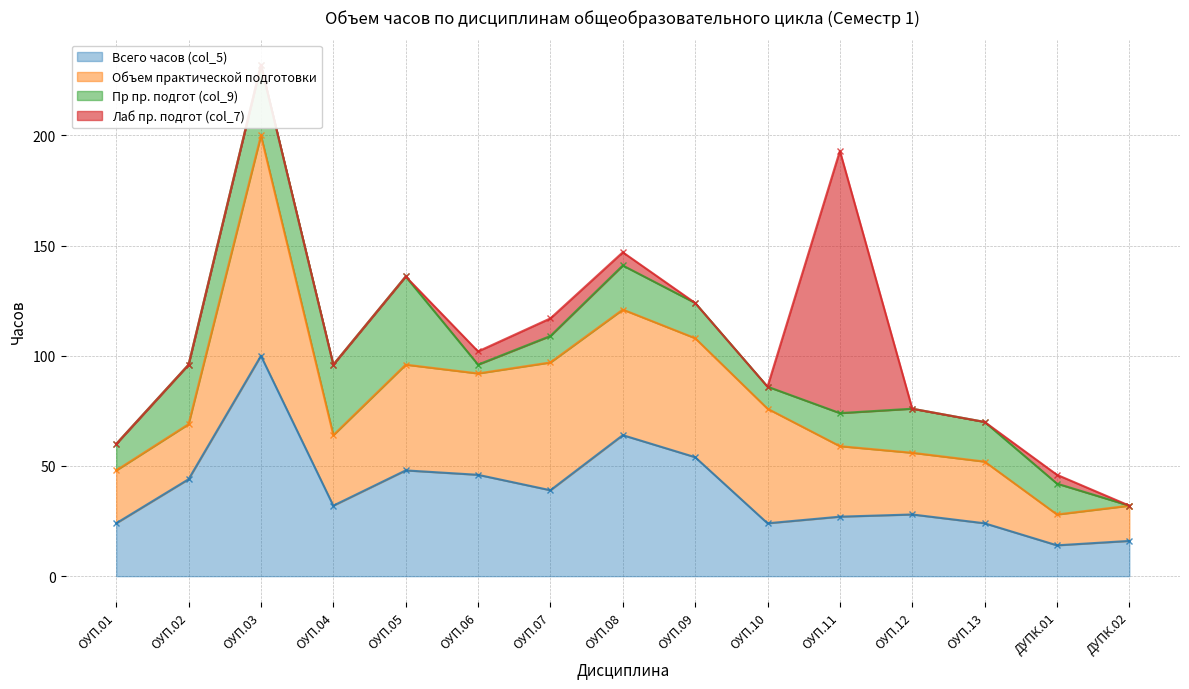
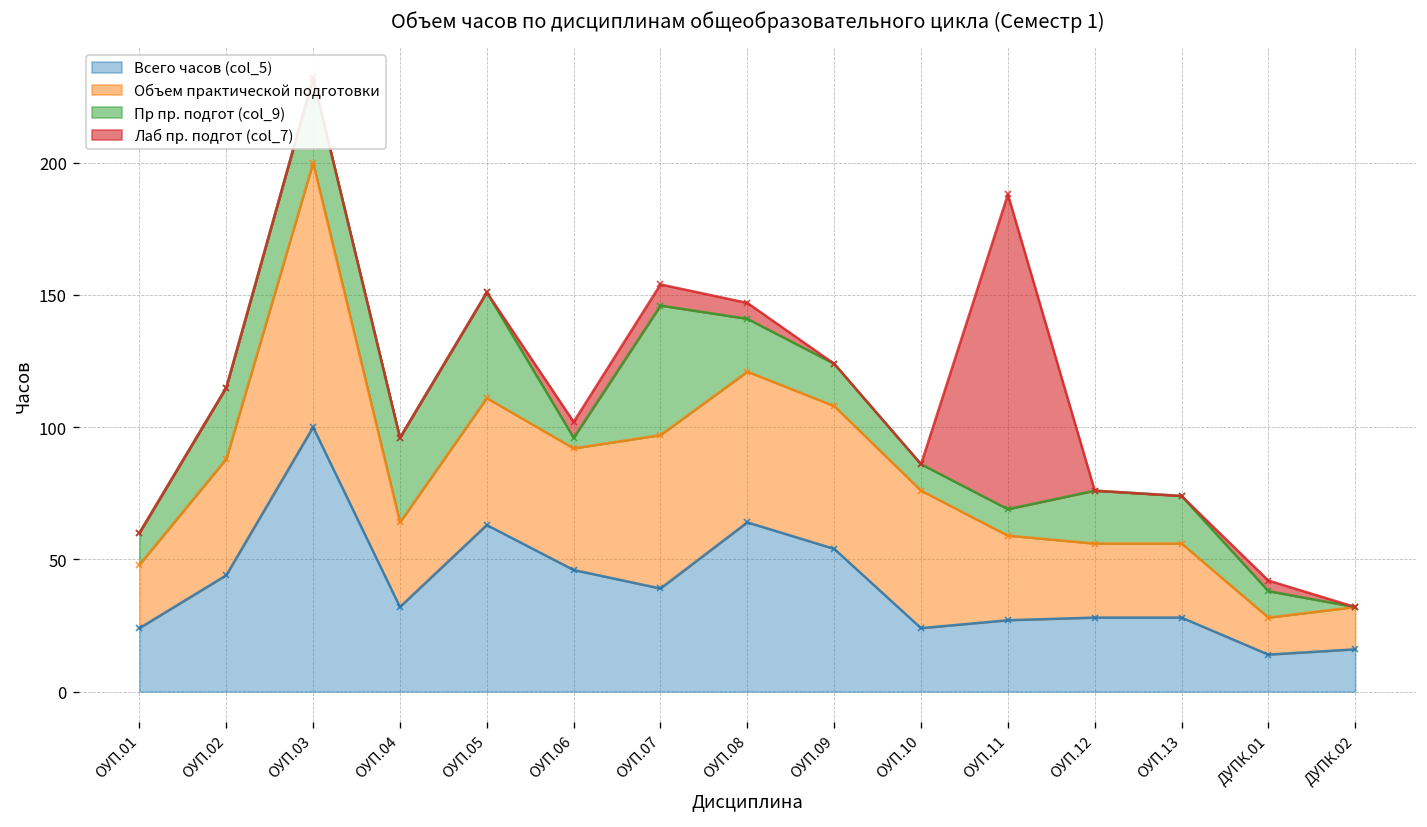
  {
    "Всего часов (col_5)": {
      "ОУП.01": 24,
      "ОУП.02": 44,
      "ОУП.03": 100,
      "ОУП.04": 32,
-     "ОУП.05": 48,
+     "ОУП.05": 63,
      "ОУП.06": 46,
      "ОУП.07": 39,
      "ОУП.08": 64,
      "ОУП.09": 54,
      "ОУП.10": 24,
      "ОУП.11": 27,
      "ОУП.12": 28,
-     "ОУП.13": 24,
+     "ОУП.13": 28,
      "ДУПК.01": 14,
      "ДУПК.02": 16
    },
    "Объем практической подготовки": {
      "ОУП.01": 24,
-     "ОУП.02": 25,
+     "ОУП.02": 44,
      "ОУП.03": 100,
      "ОУП.04": 32,
      "ОУП.05": 48,
      "ОУП.06": 46,
      "ОУП.07": 58,
      "ОУП.08": 57,
      "ОУП.09": 54,
      "ОУП.10": 52,
      "ОУП.11": 32,
      "ОУП.12": 28,
      "ОУП.13": 28,
      "ДУПК.01": 14
    },
    "Пр пр. подгот (col_9)": {
      "ОУП.06": 4,
-     "ОУП.07": 12,
+     "ОУП.07": 49,
      "ОУП.08": 20,
-     "ОУП.11": 15,
-     "ДУПК.01": 14
+     "ОУП.11": 10,
+     "ДУПК.01": 10
    },
    "Лаб пр. подгот (col_7)": {
      "ОУП.06": 6,
      "ОУП.07": 8,
      "ОУП.08": 6,
      "ОУП.11": 119,
      "ДУПК.01": 4
    }
  }
